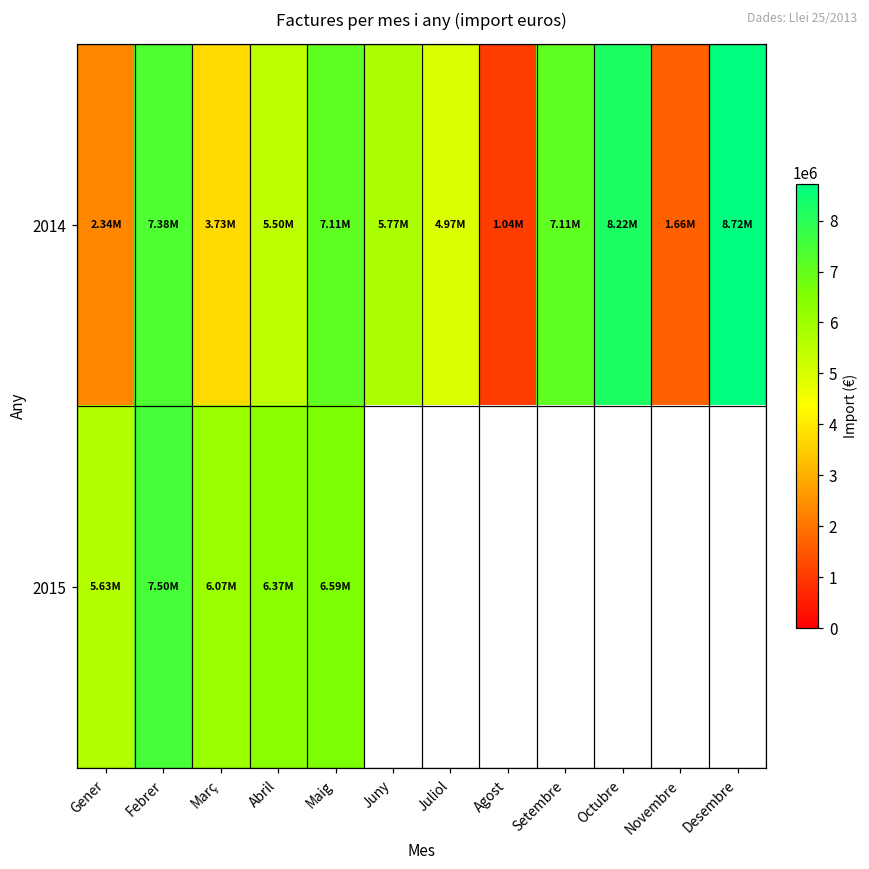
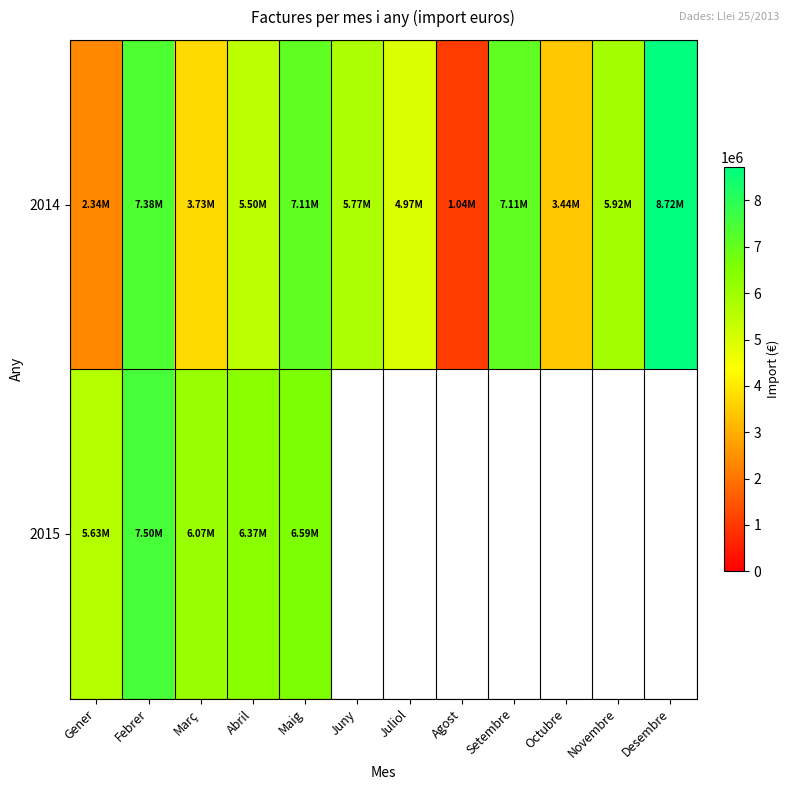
  {
    "2014": {
      "Gener": "2.34M",
      "Febrer": "7.38M",
      "Març": "3.73M",
      "Abril": "5.50M",
      "Maig": "7.11M",
      "Juny": "5.77M",
      "Juliol": "4.97M",
      "Agost": "1.04M",
      "Setembre": "7.11M",
-     "Octubre": "8.22M",
-     "Novembre": "1.66M",
+     "Octubre": "3.44M",
+     "Novembre": "5.92M",
      "Desembre": "8.72M"
    },
    "2015": {
      "Gener": "5.63M",
      "Febrer": "7.50M",
      "Març": "6.07M",
      "Abril": "6.37M",
      "Maig": "6.59M"
    }
  }
